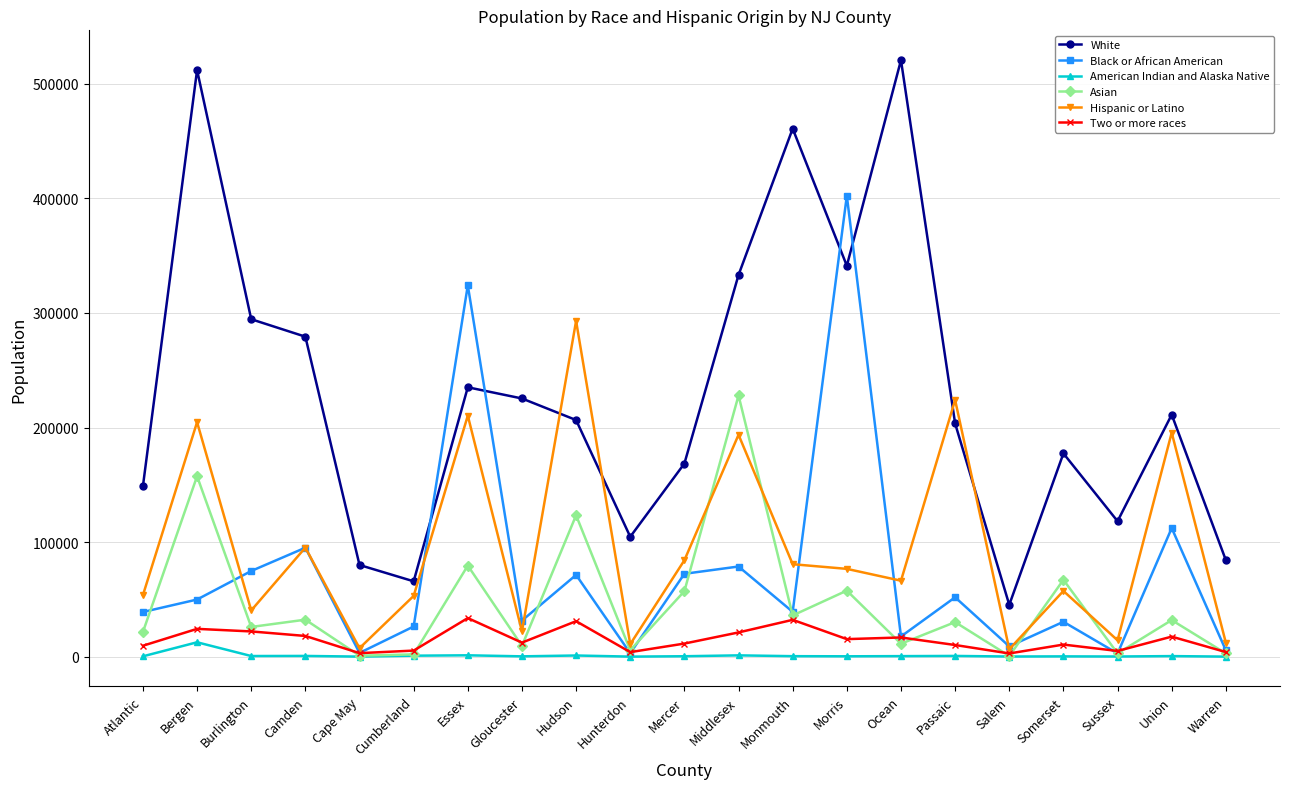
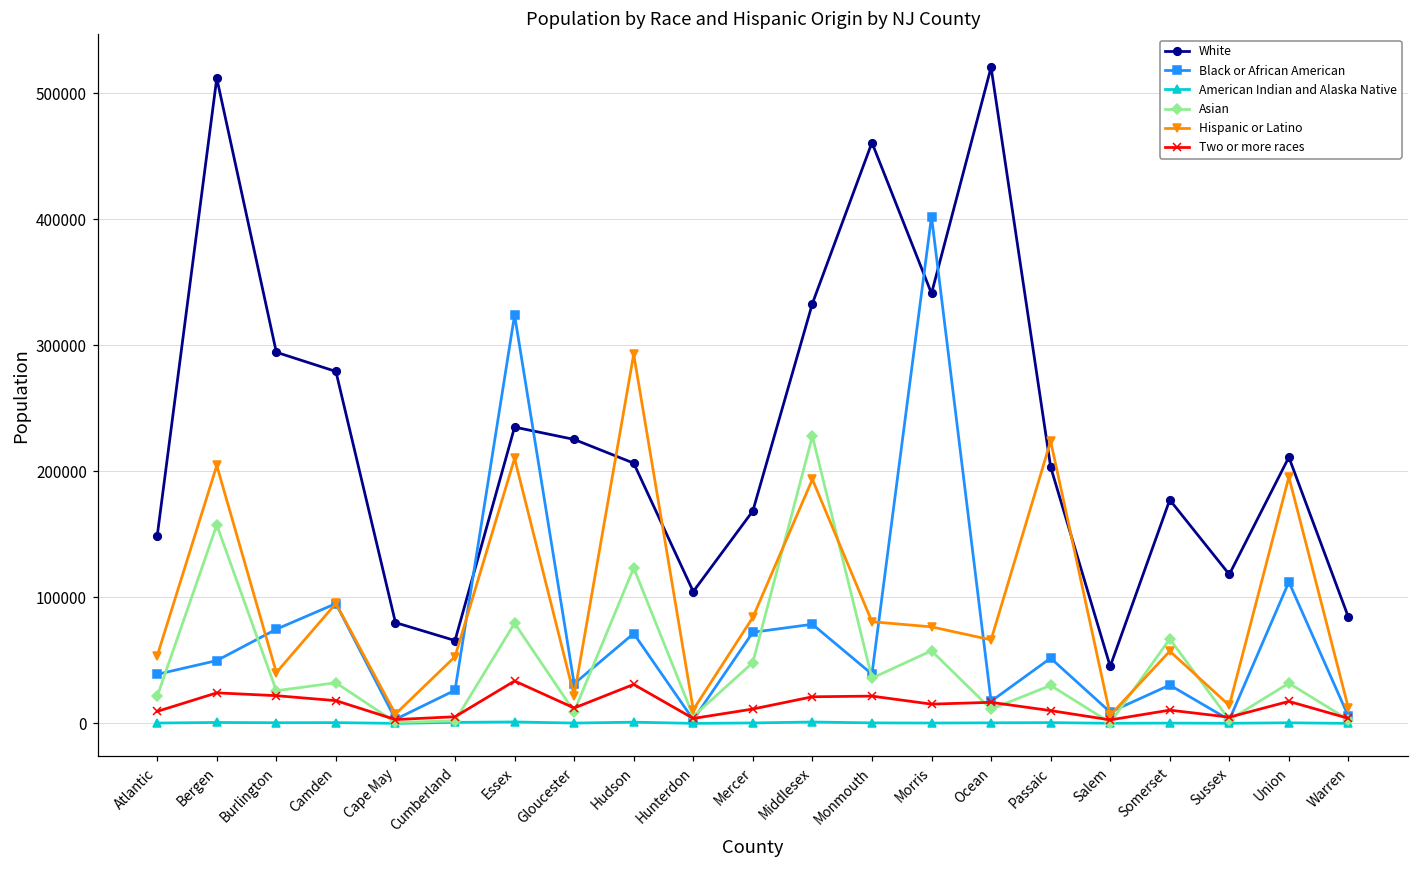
  {
    "White": {
      "Atlantic": 149000,
      "Bergen": 512000,
      "Burlington": 295000,
      "Camden": 279000,
      "Cape May": 80000,
      "Cumberland": 66000,
      "Essex": 235000,
      "Gloucester": 225000,
      "Hudson": 207000,
      "Hunterdon": 105000,
      "Mercer": 169000,
      "Middlesex": 333000,
      "Monmouth": 461000,
      "Morris": 341000,
      "Ocean": 521000,
      "Passaic": 204000,
      "Salem": 45000,
      "Somerset": 177000,
      "Sussex": 118000,
      "Union": 211000,
      "Warren": 84000
    },
    "Black or African American": {
      "Atlantic": 39000,
      "Bergen": 50000,
      "Burlington": 75000,
      "Cumberland": 26000,
      "Essex": 324000,
      "Gloucester": 32000,
      "Hudson": 71000,
      "Mercer": 72000,
      "Middlesex": 79000,
      "Monmouth": 39000,
      "Morris": 402000,
      "Passaic": 52000,
      "Salem": 9000,
      "Somerset": 30000,
      "Union": 112000
    },
    "American Indian and Alaska Native": {
      "Atlantic": 0,
-     "Bergen": 13000,
+     "Bergen": 1000,
      "Burlington": 1000,
      "Camden": 1000,
      "Essex": 1000,
      "Gloucester": 0,
      "Hudson": 1000,
      "Hunterdon": 0,
      "Mercer": 0,
      "Middlesex": 1000,
      "Monmouth": 0,
      "Morris": 0,
      "Ocean": 1000,
      "Passaic": 1000,
      "Somerset": 0,
      "Sussex": 0,
      "Union": 1000,
      "Warren": 0
    },
    "Asian": {
      "Atlantic": 22000,
      "Bergen": 158000,
      "Burlington": 26000,
      "Camden": 32000,
      "Essex": 80000,
      "Gloucester": 9000,
      "Hudson": 123000,
-     "Mercer": 57000,
+     "Mercer": 48000,
      "Middlesex": 228000,
      "Monmouth": 36000,
      "Morris": 58000,
      "Ocean": 11000,
      "Passaic": 30000,
      "Somerset": 67000,
      "Union": 32000
    },
    "Hispanic or Latino": {
      "Atlantic": 54000,
      "Bergen": 205000,
      "Burlington": 40000,
      "Cape May": 7000,
      "Cumberland": 53000,
      "Essex": 210000,
      "Gloucester": 22000,
      "Hudson": 293000,
      "Hunterdon": 11000,
      "Mercer": 84000,
      "Middlesex": 194000,
      "Monmouth": 81000,
      "Morris": 77000,
      "Ocean": 66000,
      "Passaic": 224000,
      "Salem": 7000,
      "Somerset": 57000,
      "Sussex": 14000,
      "Union": 196000,
      "Warren": 12000
    },
    "Two or more races": {
      "Atlantic": 10000,
      "Bergen": 24000,
      "Burlington": 22000,
      "Camden": 18000,
      "Cumberland": 5000,
      "Essex": 34000,
      "Gloucester": 12000,
      "Hudson": 31000,
      "Mercer": 11000,
      "Middlesex": 21000,
-     "Monmouth": 32000,
+     "Monmouth": 22000,
      "Morris": 15000,
      "Passaic": 10000,
      "Somerset": 11000,
      "Union": 18000
    }
  }
